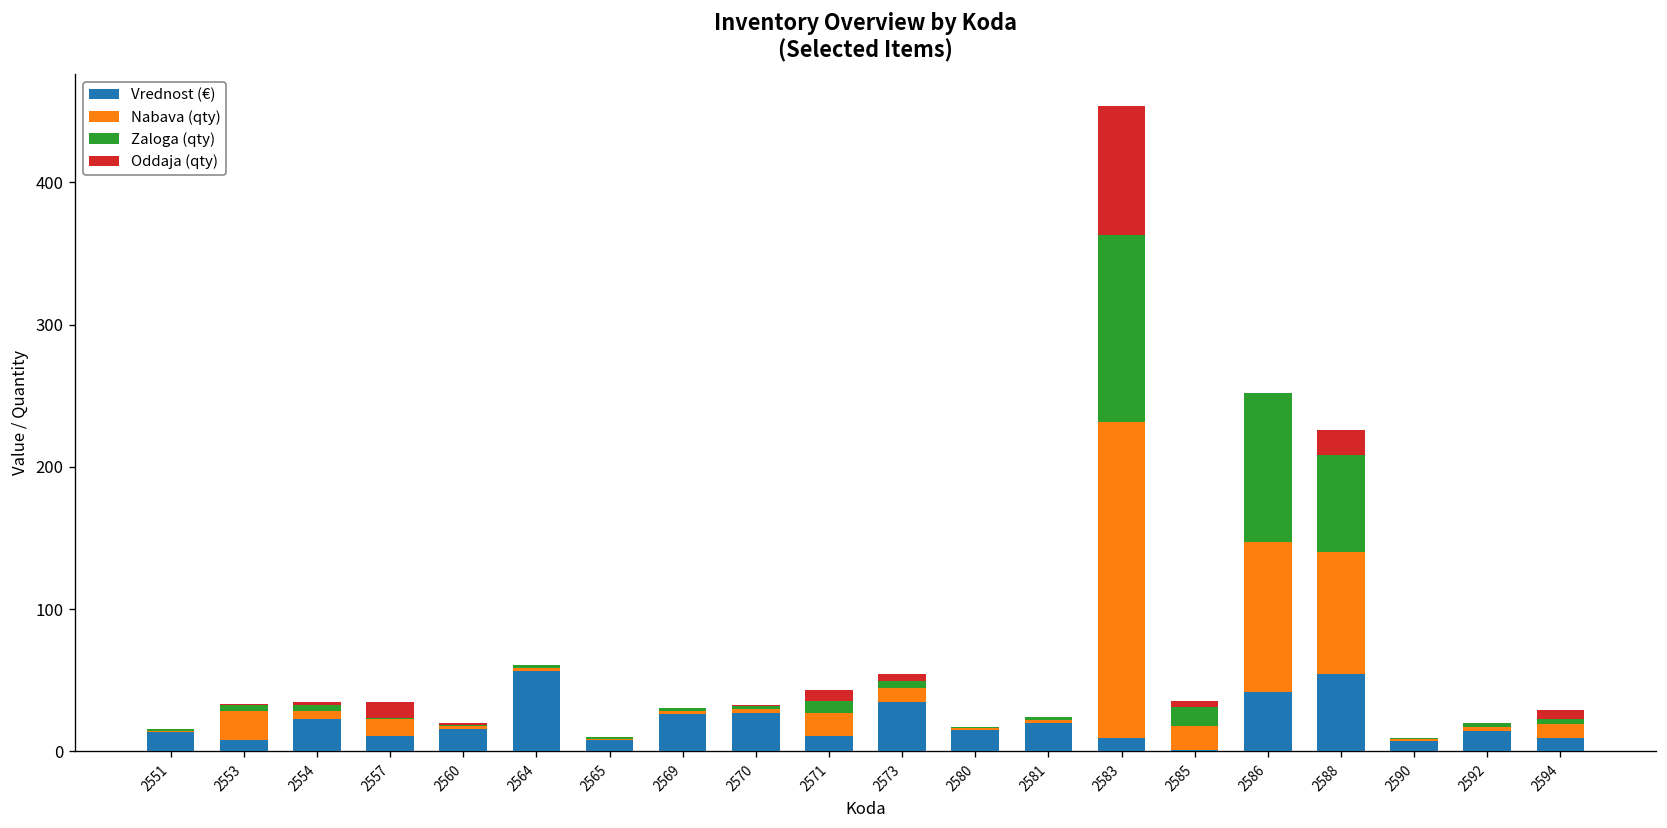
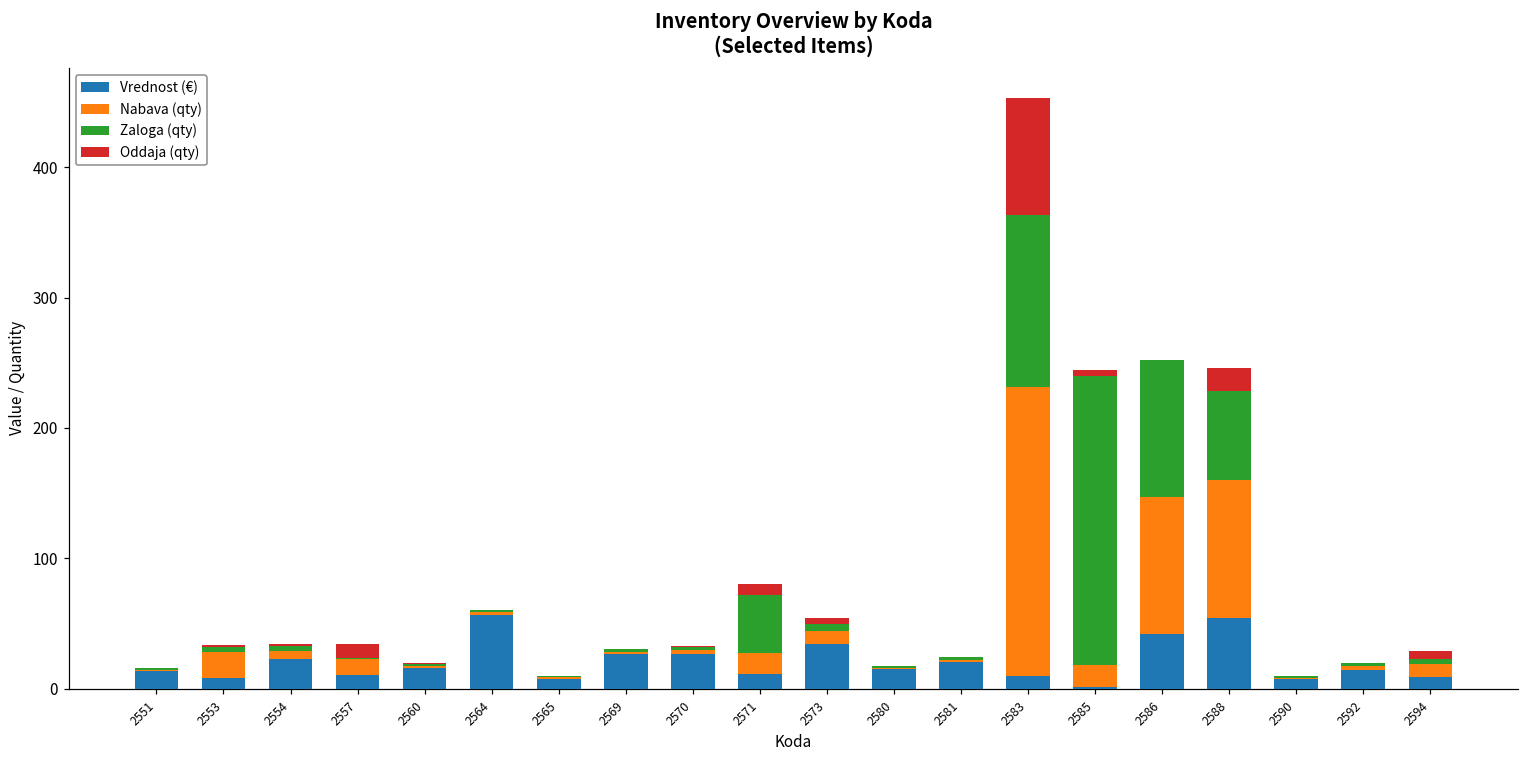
  {
    "Vrednost (€)": {
      "2551": 14,
      "2553": 8,
      "2554": 23,
      "2557": 10,
      "2560": 16,
      "2564": 57,
      "2565": 8,
      "2569": 26,
      "2570": 27,
      "2571": 11,
      "2573": 34,
      "2580": 15,
      "2581": 20,
      "2583": 9,
      "2586": 42,
      "2588": 54,
      "2590": 7,
      "2592": 14,
      "2594": 9
    },
    "Nabava (qty)": {
      "2553": 20,
      "2554": 6,
      "2557": 12,
      "2570": 3,
      "2571": 16,
      "2573": 10,
      "2583": 222,
      "2585": 17,
      "2586": 105,
-     "2588": 86,
+     "2588": 106,
      "2592": 3,
      "2594": 10
    },
    "Zaloga (qty)": {
      "2553": 4,
      "2554": 4,
-     "2571": 8,
+     "2571": 45,
      "2573": 5,
      "2583": 132,
-     "2585": 13,
+     "2585": 222,
      "2586": 105,
      "2588": 68,
      "2592": 3,
      "2594": 4
    },
    "Oddaja (qty)": {
      "2551": 0,
      "2557": 11,
      "2564": 0,
      "2565": 0,
      "2569": 0,
      "2571": 8,
      "2573": 5,
      "2580": 0,
      "2581": 0,
      "2583": 90,
      "2585": 4,
      "2586": 0,
      "2588": 18,
      "2590": 0,
      "2592": 0,
      "2594": 6
    }
  }
